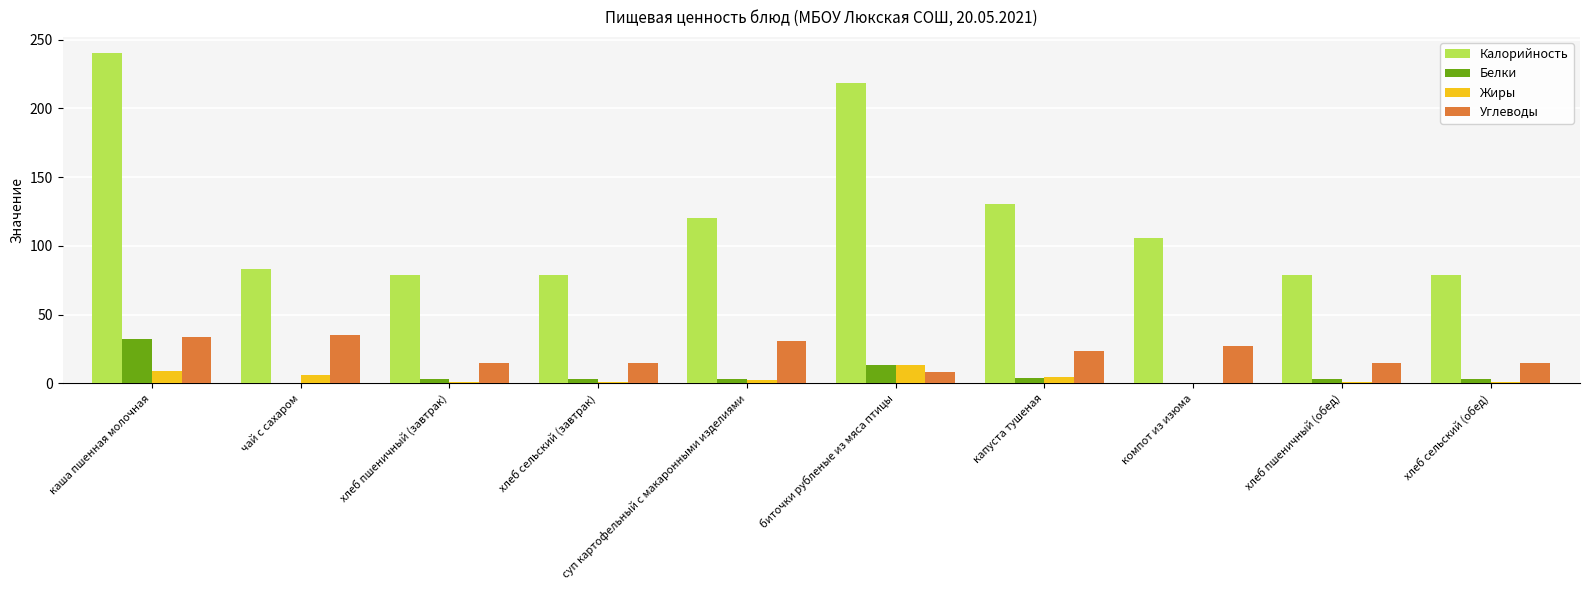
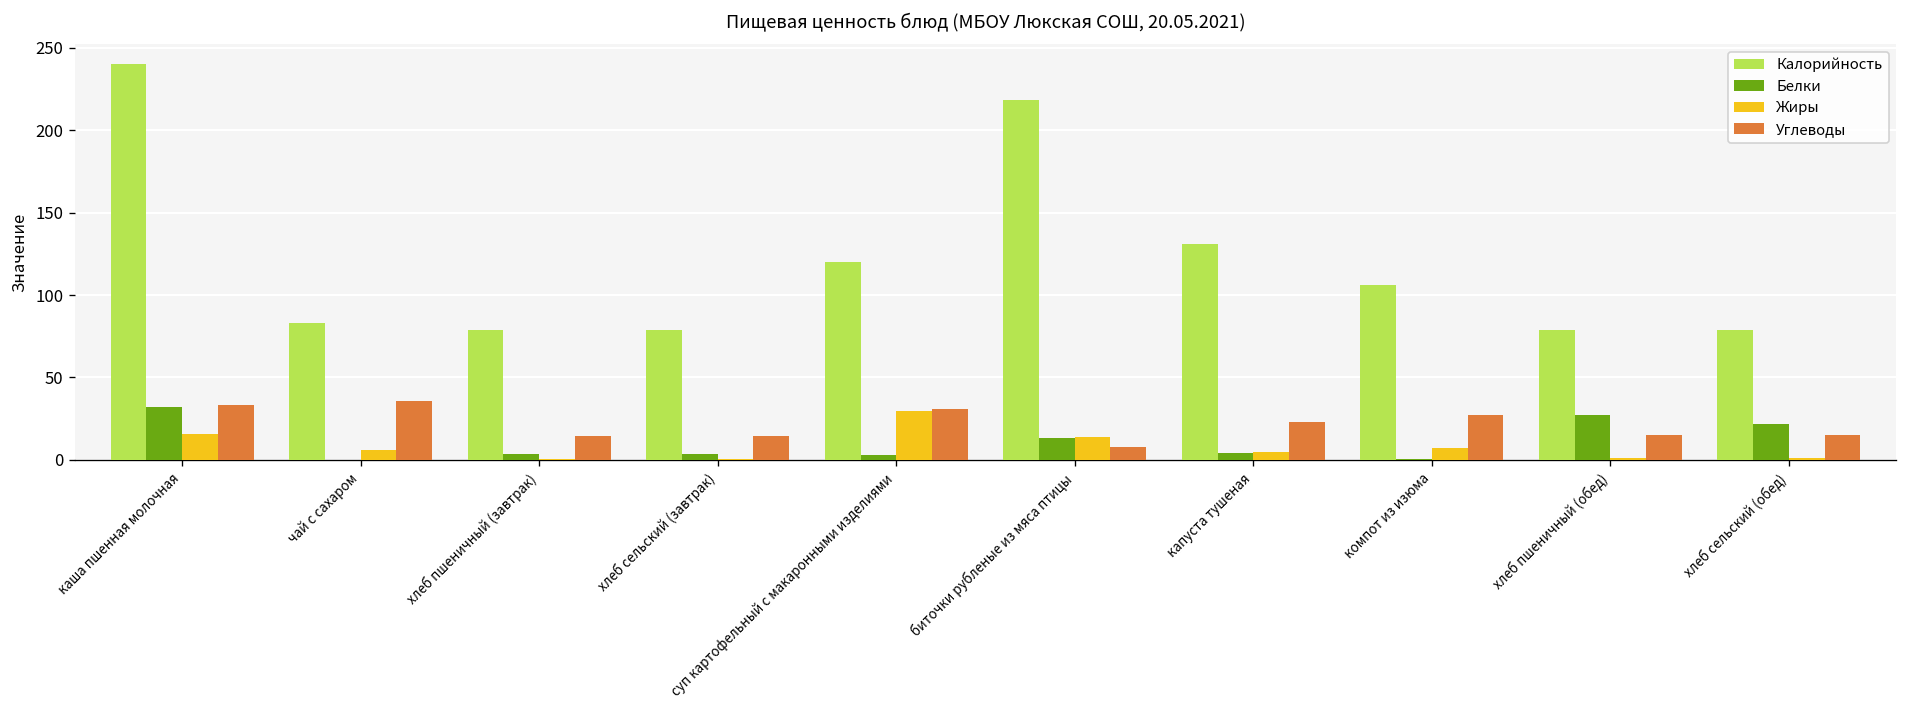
  {
    "Калорийность": {
      "каша пшенная молочная": 240,
      "чай с сахаром": 83,
      "хлеб пшеничный (завтрак)": 79,
      "хлеб сельский (завтрак)": 79,
      "суп картофельный с макаронными изделиями": 120,
      "биточки рубленые из мяса птицы": 218,
      "капуста тушеная": 131,
      "компот из изюма": 106,
      "хлеб пшеничный (обед)": 79,
      "хлеб сельский (обед)": 79
    },
    "Белки": {
      "каша пшенная молочная": 32,
      "хлеб пшеничный (завтрак)": 3,
      "хлеб сельский (завтрак)": 3,
      "суп картофельный с макаронными изделиями": 3,
      "биточки рубленые из мяса птицы": 13,
      "капуста тушеная": 4,
-     "хлеб пшеничный (обед)": 3,
-     "хлеб сельский (обед)": 3
+     "хлеб пшеничный (обед)": 27,
+     "хлеб сельский (обед)": 22
    },
    "Жиры": {
-     "каша пшенная молочная": 9,
+     "каша пшенная молочная": 16,
      "чай с сахаром": 6,
-     "суп картофельный с макаронными изделиями": 3,
+     "суп картофельный с макаронными изделиями": 30,
      "биточки рубленые из мяса птицы": 14,
      "капуста тушеная": 5,
-     "компот из изюма": 0
+     "компот из изюма": 7
    },
    "Углеводы": {
      "каша пшенная молочная": 33,
      "чай с сахаром": 36,
      "хлеб пшеничный (завтрак)": 15,
      "хлеб сельский (завтрак)": 15,
      "суп картофельный с макаронными изделиями": 31,
      "биточки рубленые из мяса птицы": 8,
      "капуста тушеная": 23,
      "компот из изюма": 27,
      "хлеб пшеничный (обед)": 15,
      "хлеб сельский (обед)": 15
    }
  }
